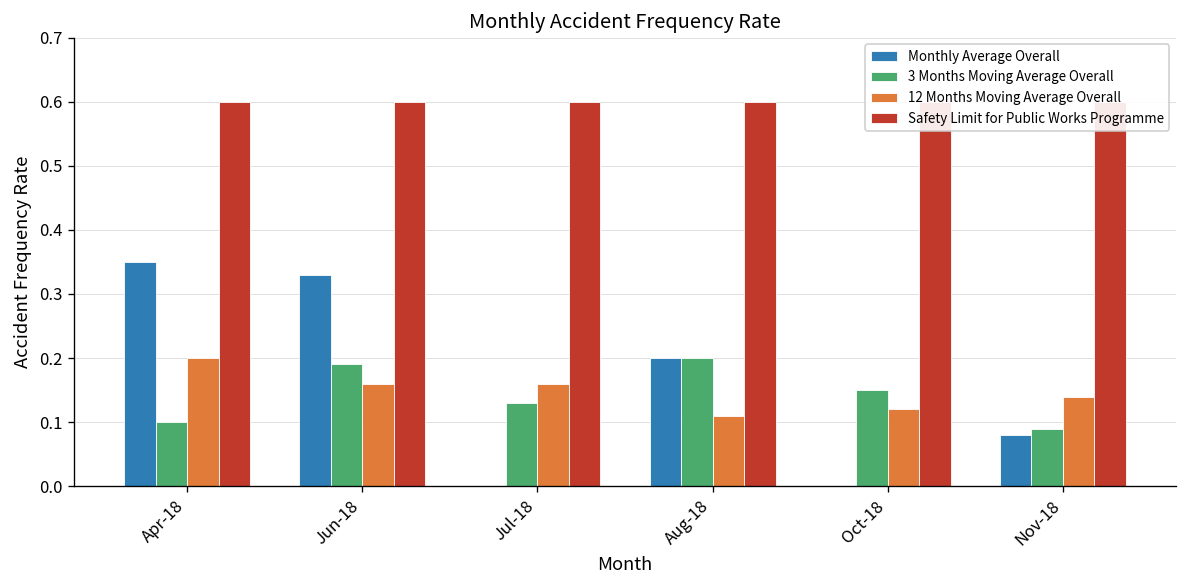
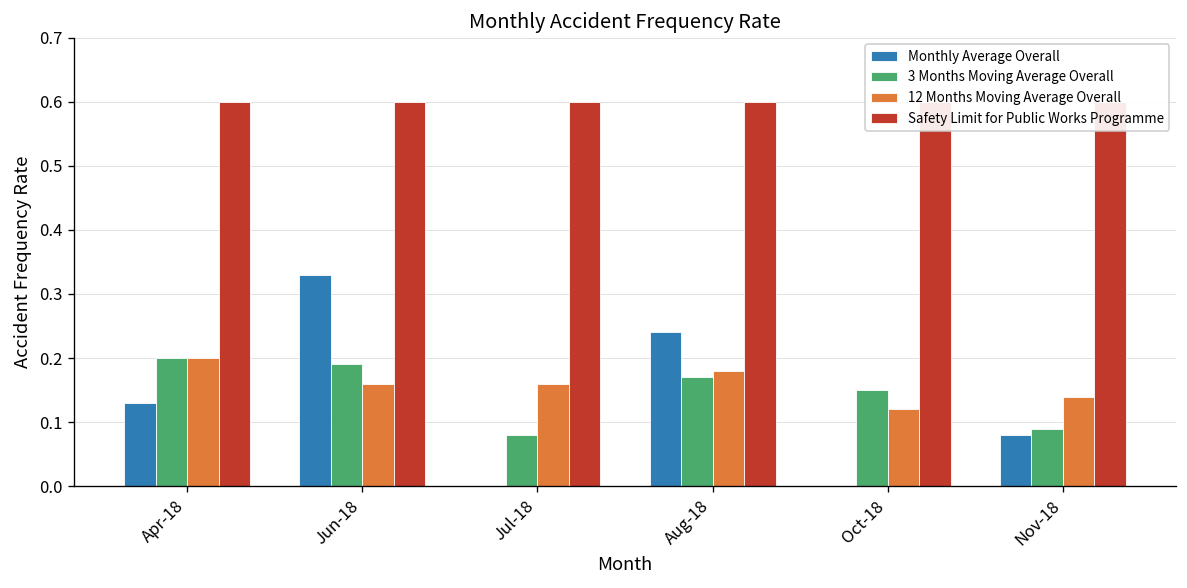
  {
    "Monthly Average Overall": {
-     "Apr-18": 0.35,
+     "Apr-18": 0.13,
      "Jun-18": 0.33,
      "Jul-18": 0.00,
-     "Aug-18": 0.20,
+     "Aug-18": 0.24,
      "Oct-18": 0.00,
      "Nov-18": 0.08
    },
    "3 Months Moving Average Overall": {
-     "Apr-18": 0.1,
+     "Apr-18": 0.2,
      "Jun-18": 0.19,
-     "Jul-18": 0.13,
-     "Aug-18": 0.20,
+     "Jul-18": 0.08,
+     "Aug-18": 0.17,
      "Oct-18": 0.15,
      "Nov-18": 0.09
    },
    "12 Months Moving Average Overall": {
      "Apr-18": 0.20,
      "Jun-18": 0.16,
      "Jul-18": 0.16,
-     "Aug-18": 0.11,
+     "Aug-18": 0.18,
      "Oct-18": 0.12,
      "Nov-18": 0.14
    },
    "Safety Limit for Public Works Programme": {
      "Apr-18": 0.60,
      "Jun-18": 0.60,
      "Jul-18": 0.60,
      "Aug-18": 0.60
    }
  }
